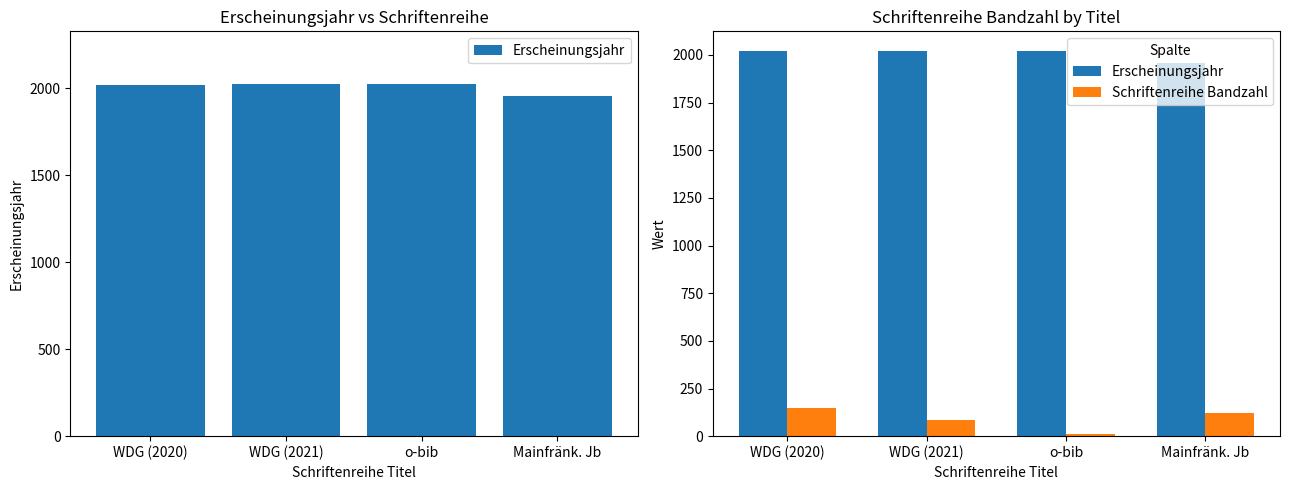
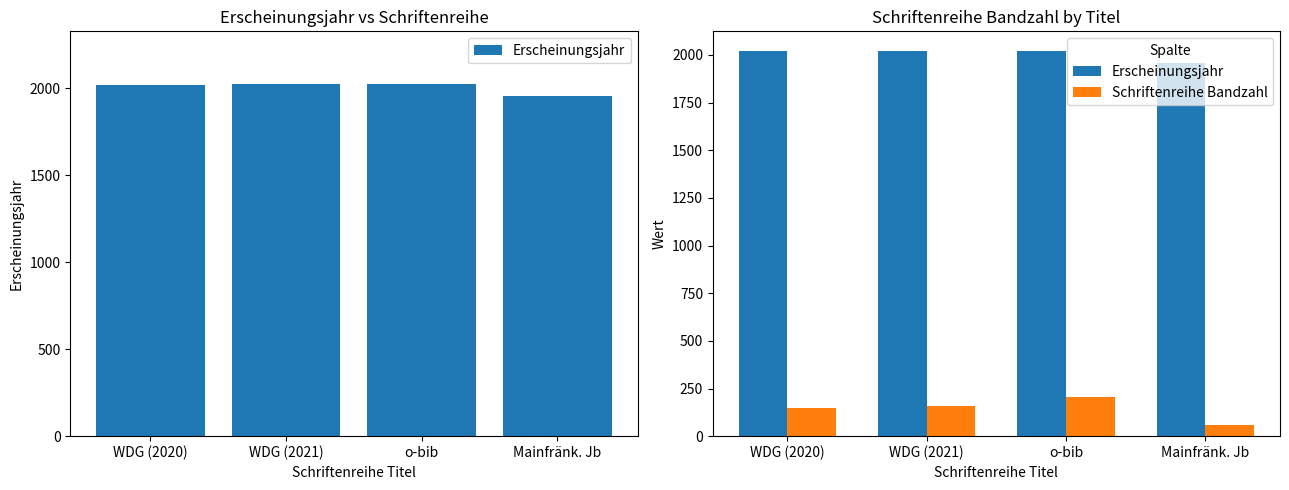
  {
    "Erscheinungsjahr vs Schriftenreihe": {
      "WDG (2020)": 2020,
      "WDG (2021)": 2020,
      "o-bib": 2020,
      "Mainfränk. Jb": 1960
    },
    "Schriftenreihe Bandzahl by Titel": {
      "Erscheinungsjahr": {
        "WDG (2020)": 2020,
        "WDG (2021)": 2020,
        "o-bib": 2020
      },
      "Schriftenreihe Bandzahl": {
        "WDG (2020)": 150,
-       "WDG (2021)": 80,
-       "o-bib": 10,
-       "Mainfränk. Jb": 120
+       "WDG (2021)": 160,
+       "o-bib": 210,
+       "Mainfränk. Jb": 60
      }
    }
  }
